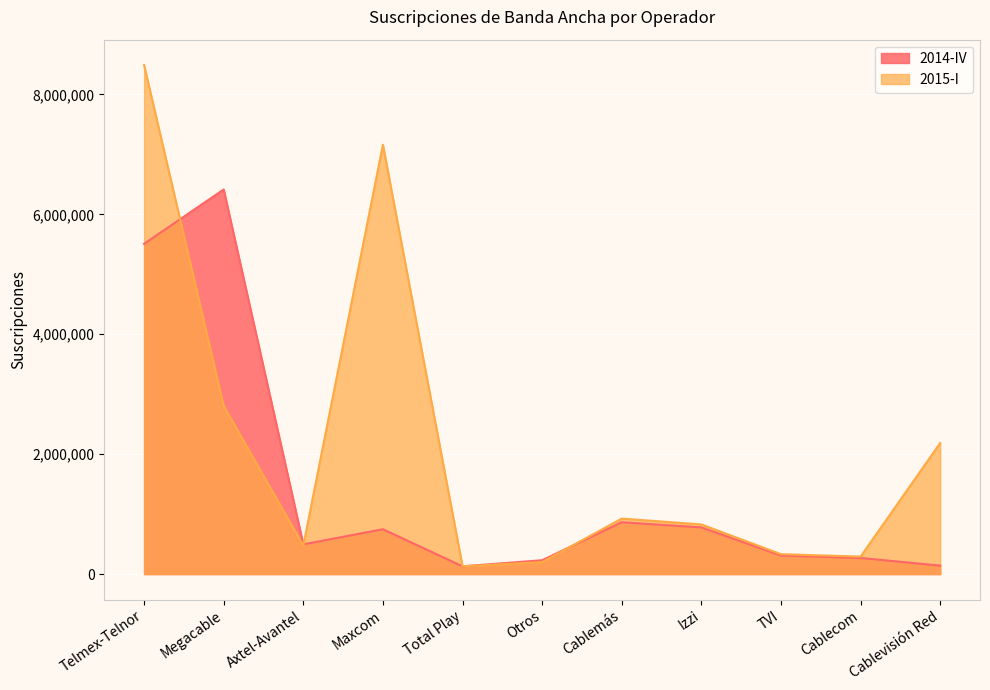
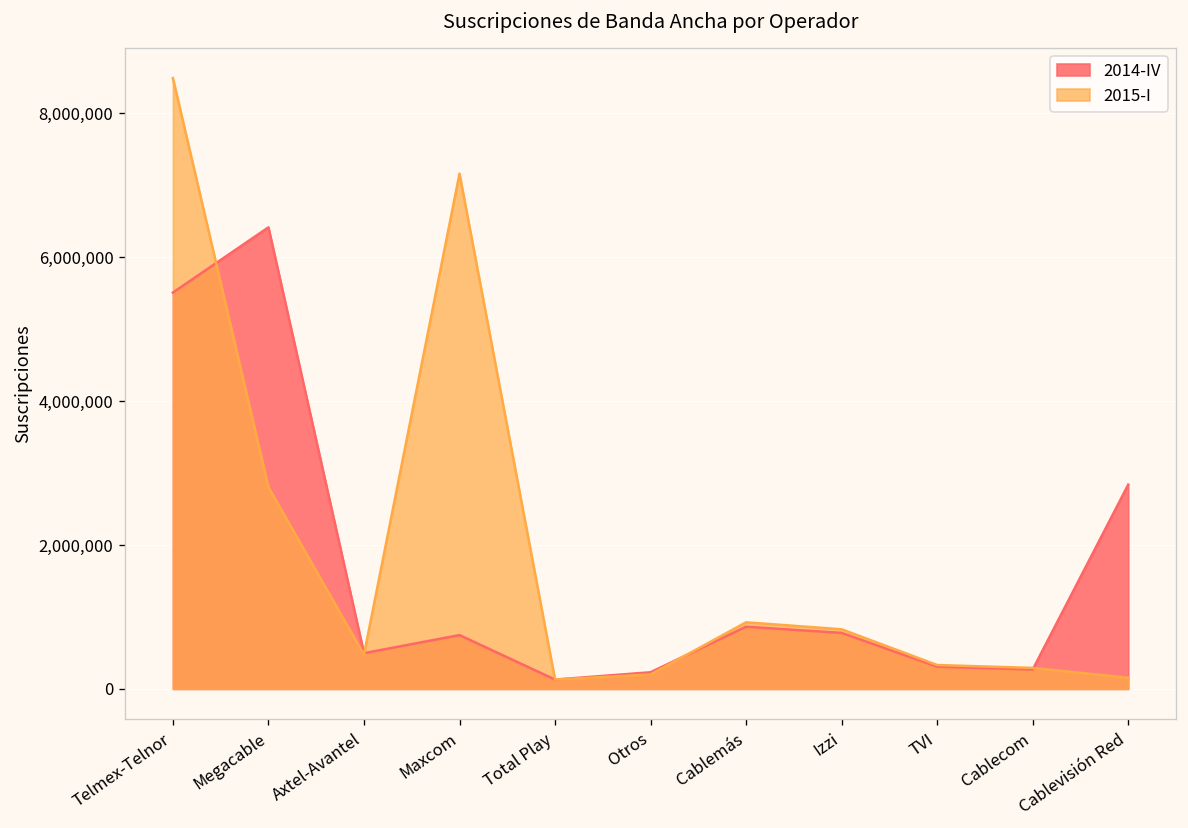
  {
    "2014-IV": {
      "Telmex-Telnor": "5,500,000",
      "Megacable": "6,400,000",
      "Maxcom": "700,000",
      "Cablemás": "900,000",
      "Izzi": "800,000",
-     "Cablevisión Red": "100,000"
+     "Cablevisión Red": "2,800,000"
    },
    "2015-I": {
      "Telmex-Telnor": "8,500,000",
      "Megacable": "2,800,000",
      "Maxcom": "7,200,000",
      "Cablemás": "900,000",
      "Izzi": "800,000",
-     "Cablevisión Red": "2,200,000"
+     "Cablevisión Red": "200,000"
    }
  }
